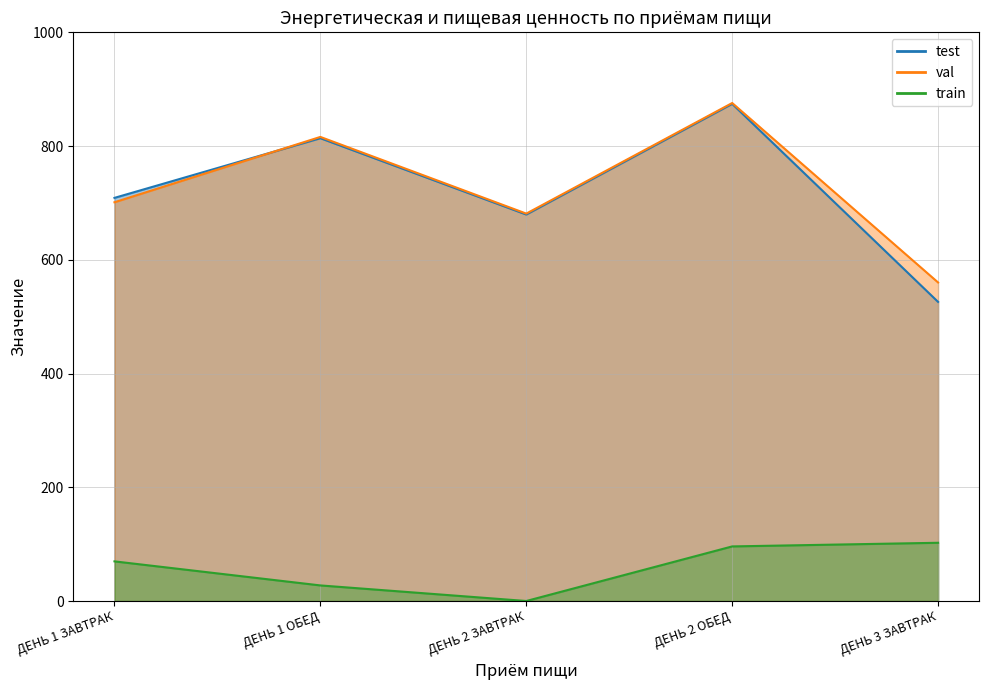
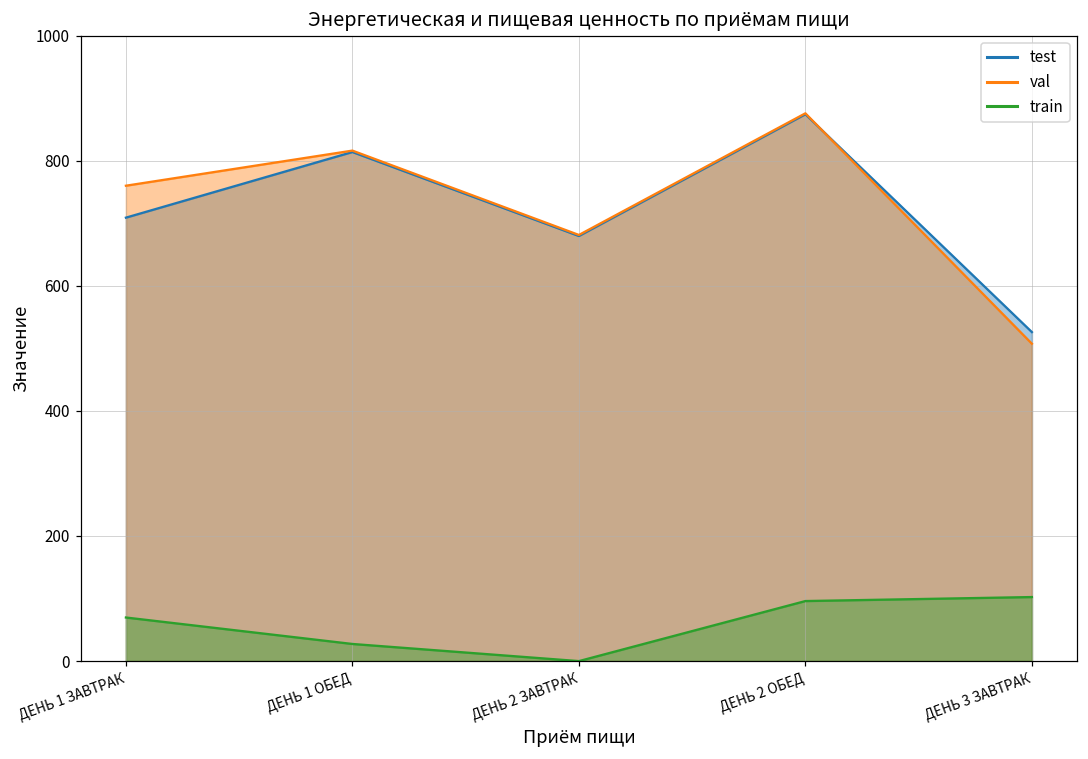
  {
    "test": {
      "ДЕНЬ 1 ЗАВТРАК": 710,
      "ДЕНЬ 3 ЗАВТРАК": 530
    },
    "val": {
-     "ДЕНЬ 1 ЗАВТРАК": 700,
-     "ДЕНЬ 3 ЗАВТРАК": 560
+     "ДЕНЬ 1 ЗАВТРАК": 760,
+     "ДЕНЬ 3 ЗАВТРАК": 510
    },
    "train": {
      "ДЕНЬ 1 ЗАВТРАК": 70,
      "ДЕНЬ 1 ОБЕД": 30,
      "ДЕНЬ 2 ЗАВТРАК": 0,
      "ДЕНЬ 2 ОБЕД": 100,
      "ДЕНЬ 3 ЗАВТРАК": 100
    }
  }
